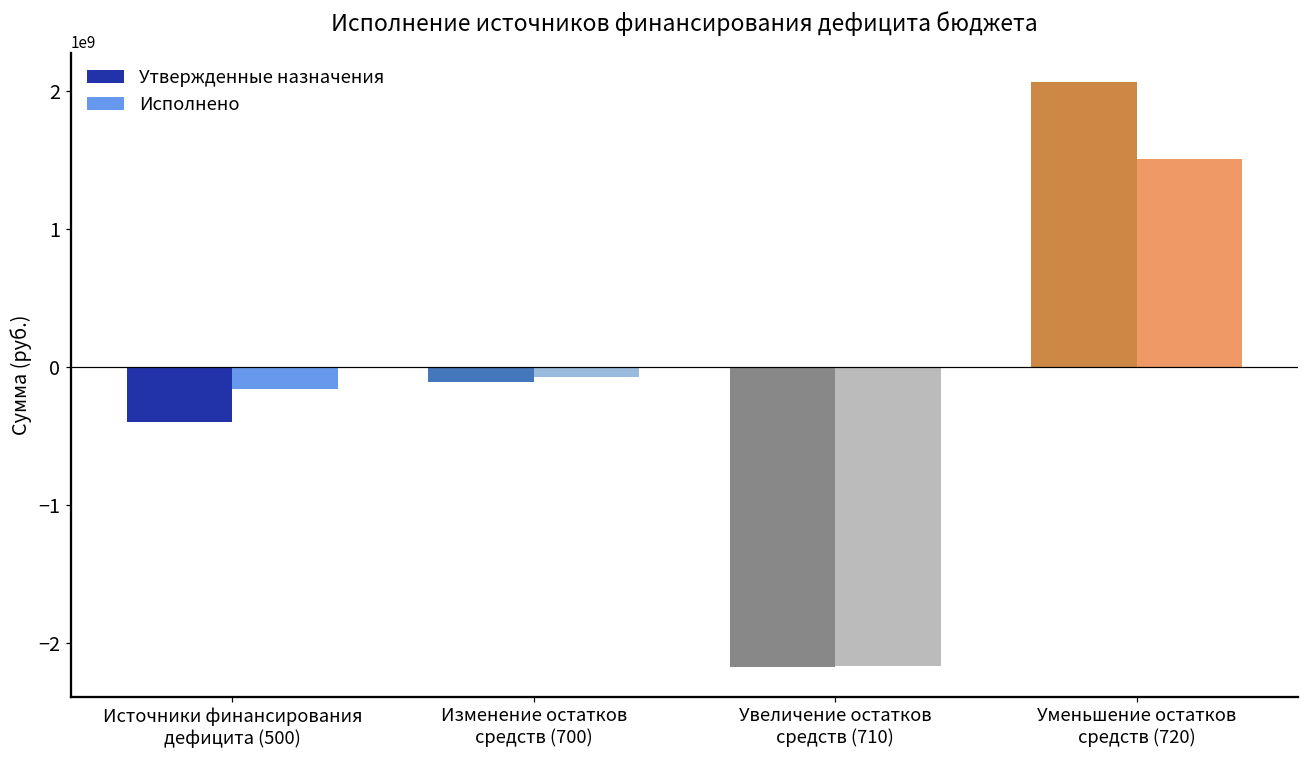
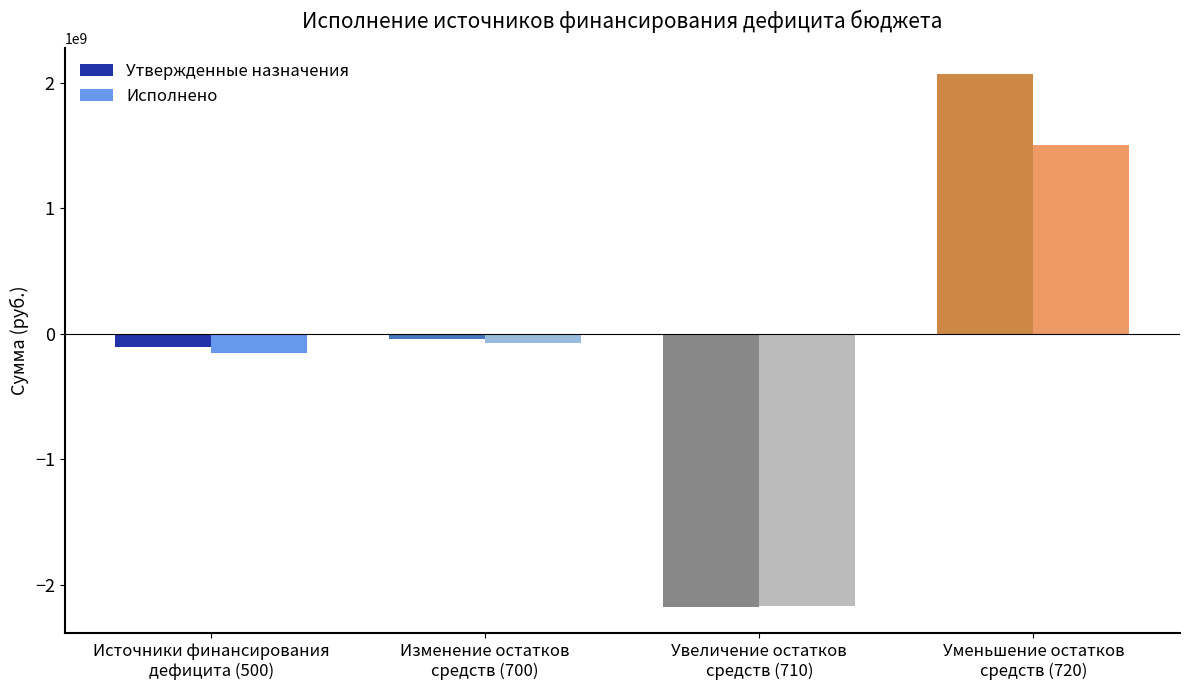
  {
    "Утвержденные назначения": {
-     "Источники финансирования дефицита (500)": -400000000,
-     "Изменение остатков средств (700)": -110000000,
+     "Источники финансирования дефицита (500)": -110000000,
+     "Изменение остатков средств (700)": -40000000,
      "Увеличение остатков средств (710)": -2170000000,
      "Уменьшение остатков средств (720)": 2060000000
    },
    "Исполнено": {
      "Источники финансирования дефицита (500)": -160000000,
      "Изменение остатков средств (700)": -70000000,
      "Увеличение остатков средств (710)": -2170000000,
      "Уменьшение остатков средств (720)": 1500000000
    }
  }
